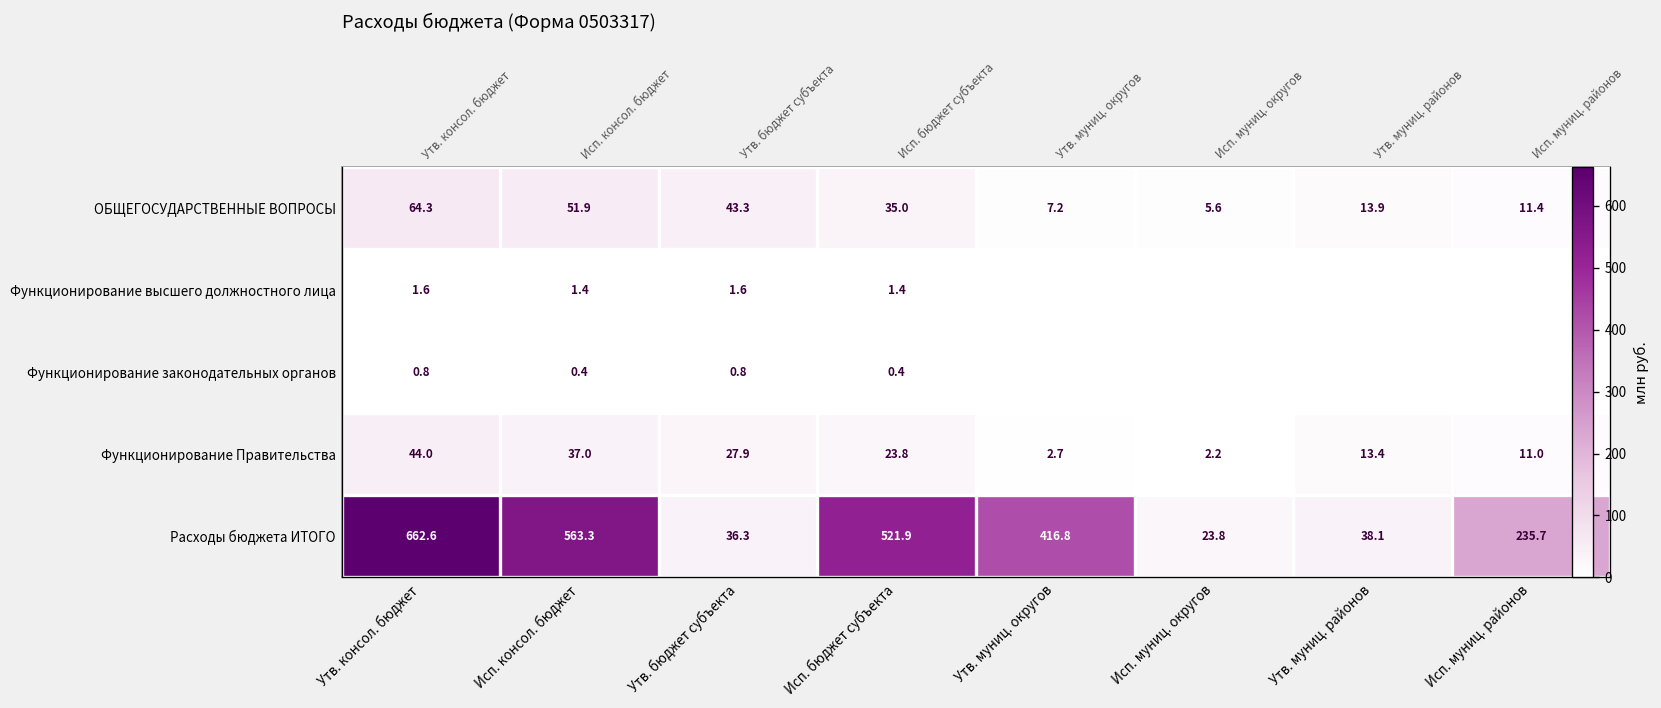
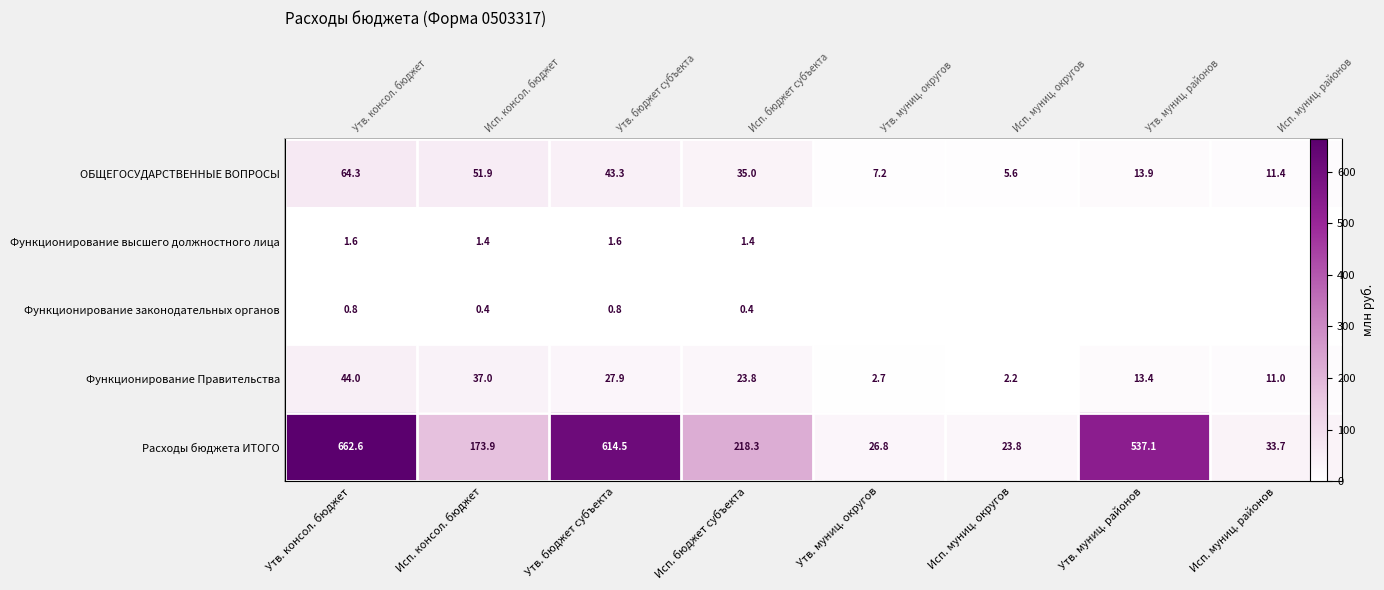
  {
    "ОБЩЕГОСУДАРСТВЕННЫЕ ВОПРОСЫ": {
      "Утв. консол. бюджет": 64.3,
      "Исп. консол. бюджет": 51.9,
      "Утв. бюджет субъекта": 43.3,
      "Исп. бюджет субъекта": 35.0,
      "Утв. муниц. округов": 7.2,
      "Исп. муниц. округов": 5.6,
      "Утв. муниц. районов": 13.9,
      "Исп. муниц. районов": 11.4
    },
    "Функционирование высшего должностного лица": {
      "Утв. консол. бюджет": 1.6,
      "Исп. консол. бюджет": 1.4,
      "Утв. бюджет субъекта": 1.6,
      "Исп. бюджет субъекта": 1.4
    },
    "Функционирование законодательных органов": {
      "Утв. консол. бюджет": 0.8,
      "Исп. консол. бюджет": 0.4,
      "Утв. бюджет субъекта": 0.8,
      "Исп. бюджет субъекта": 0.4
    },
    "Функционирование Правительства": {
      "Утв. консол. бюджет": 44.0,
      "Исп. консол. бюджет": 37.0,
      "Утв. бюджет субъекта": 27.9,
      "Исп. бюджет субъекта": 23.8,
      "Утв. муниц. округов": 2.7,
      "Исп. муниц. округов": 2.2,
      "Утв. муниц. районов": 13.4,
      "Исп. муниц. районов": 11.0
    },
    "Расходы бюджета ИТОГО": {
      "Утв. консол. бюджет": 662.6,
-     "Исп. консол. бюджет": 563.3,
-     "Утв. бюджет субъекта": 36.3,
-     "Исп. бюджет субъекта": 521.9,
-     "Утв. муниц. округов": 416.8,
+     "Исп. консол. бюджет": 173.9,
+     "Утв. бюджет субъекта": 614.5,
+     "Исп. бюджет субъекта": 218.3,
+     "Утв. муниц. округов": 26.8,
      "Исп. муниц. округов": 23.8,
-     "Утв. муниц. районов": 38.1,
-     "Исп. муниц. районов": 235.7
+     "Утв. муниц. районов": 537.1,
+     "Исп. муниц. районов": 33.7
    }
  }
